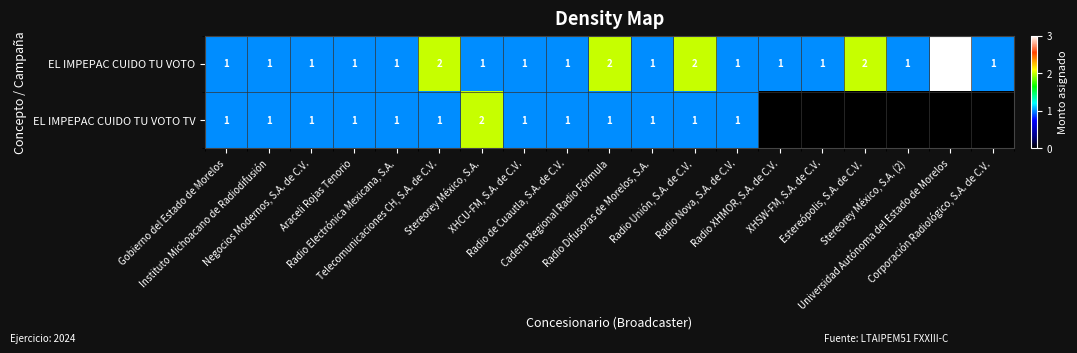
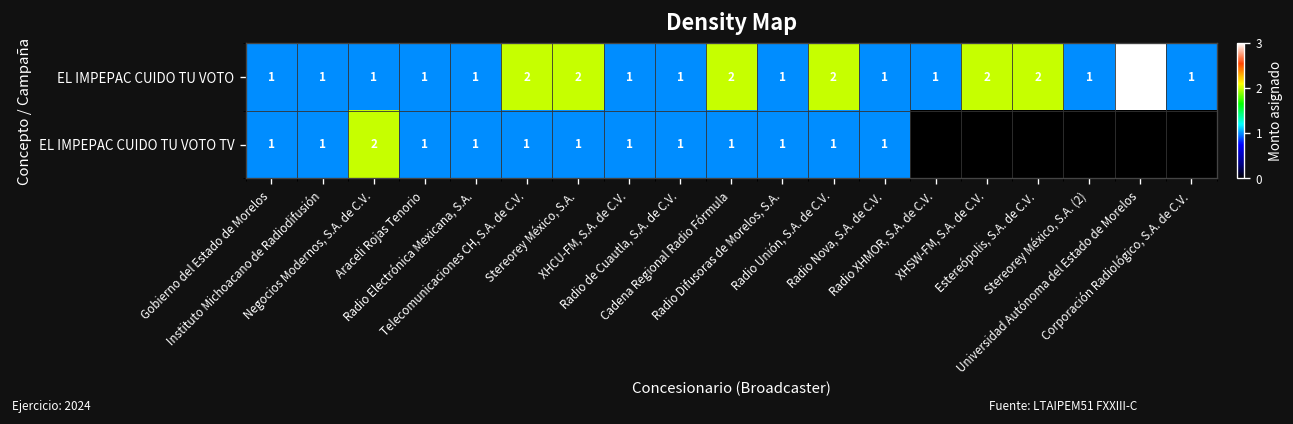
  {
    "EL IMPEPAC CUIDO TU VOTO": {
      "Gobierno del Estado de Morelos": 1,
      "Instituto Michoacano de Radiodifusión": 1,
      "Negocios Modernos, S.A. de C.V.": 1,
      "Araceli Rojas Tenorio": 1,
      "Radio Electrónica Mexicana, S.A.": 1,
      "Telecomunicaciones CH, S.A. de C.V.": 2,
-     "Stereorey México, S.A.": 1,
+     "Stereorey México, S.A.": 2,
      "XHCU-FM, S.A. de C.V.": 1,
      "Radio de Cuautla, S.A. de C.V.": 1,
      "Cadena Regional Radio Fórmula": 2,
      "Radio Difusoras de Morelos, S.A.": 1,
      "Radio Unión, S.A. de C.V.": 2,
      "Radio Nova, S.A. de C.V.": 1,
      "Radio XHMOR, S.A. de C.V.": 1,
-     "XHSW-FM, S.A. de C.V.": 1,
+     "XHSW-FM, S.A. de C.V.": 2,
      "Estereópolis, S.A. de C.V.": 2,
      "Stereorey México, S.A. (2)": 1,
      "Corporación Radiológico, S.A. de C.V.": 1
    },
    "EL IMPEPAC CUIDO TU VOTO TV": {
      "Gobierno del Estado de Morelos": 1,
      "Instituto Michoacano de Radiodifusión": 1,
-     "Negocios Modernos, S.A. de C.V.": 1,
+     "Negocios Modernos, S.A. de C.V.": 2,
      "Araceli Rojas Tenorio": 1,
      "Radio Electrónica Mexicana, S.A.": 1,
      "Telecomunicaciones CH, S.A. de C.V.": 1,
-     "Stereorey México, S.A.": 2,
+     "Stereorey México, S.A.": 1,
      "XHCU-FM, S.A. de C.V.": 1,
      "Radio de Cuautla, S.A. de C.V.": 1,
      "Cadena Regional Radio Fórmula": 1,
      "Radio Difusoras de Morelos, S.A.": 1,
      "Radio Unión, S.A. de C.V.": 1,
      "Radio Nova, S.A. de C.V.": 1
    }
  }
